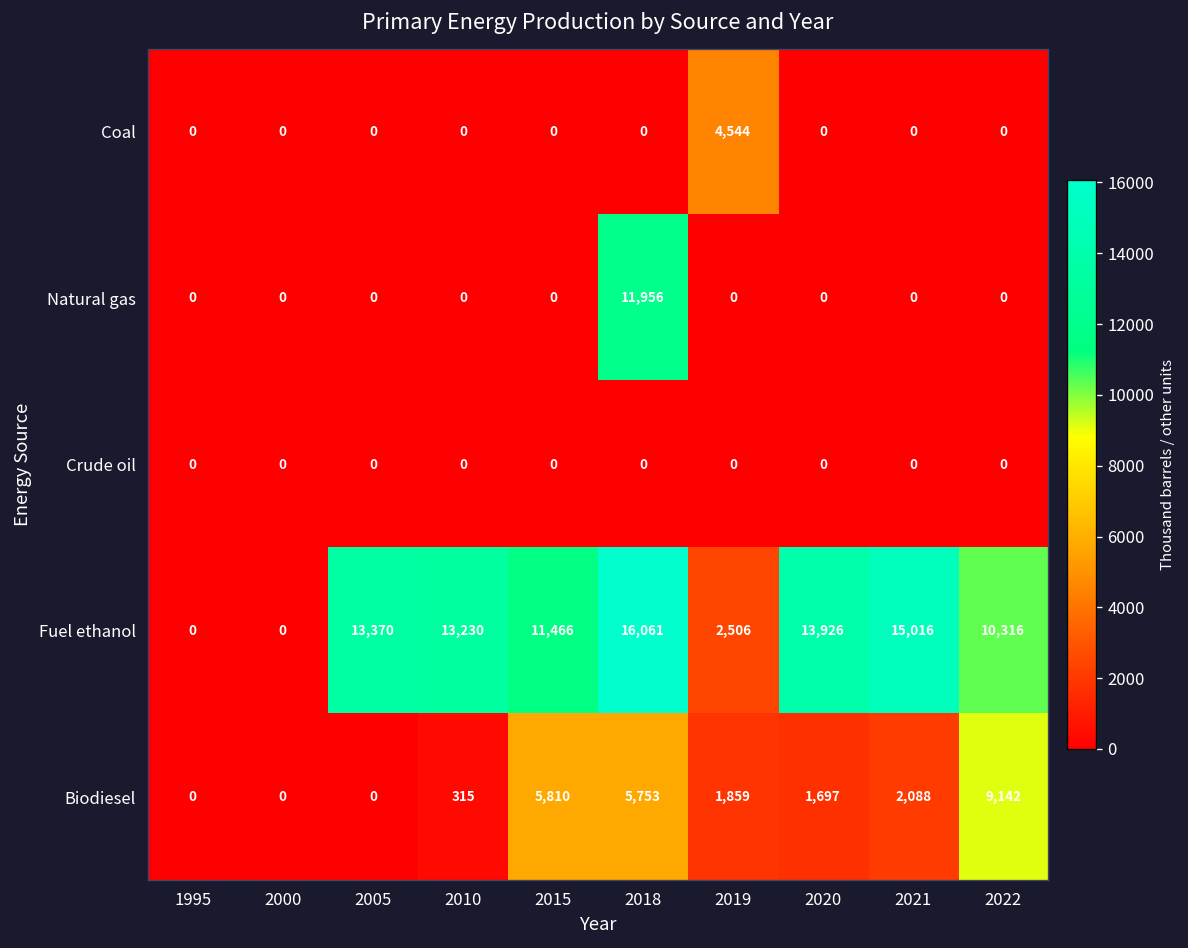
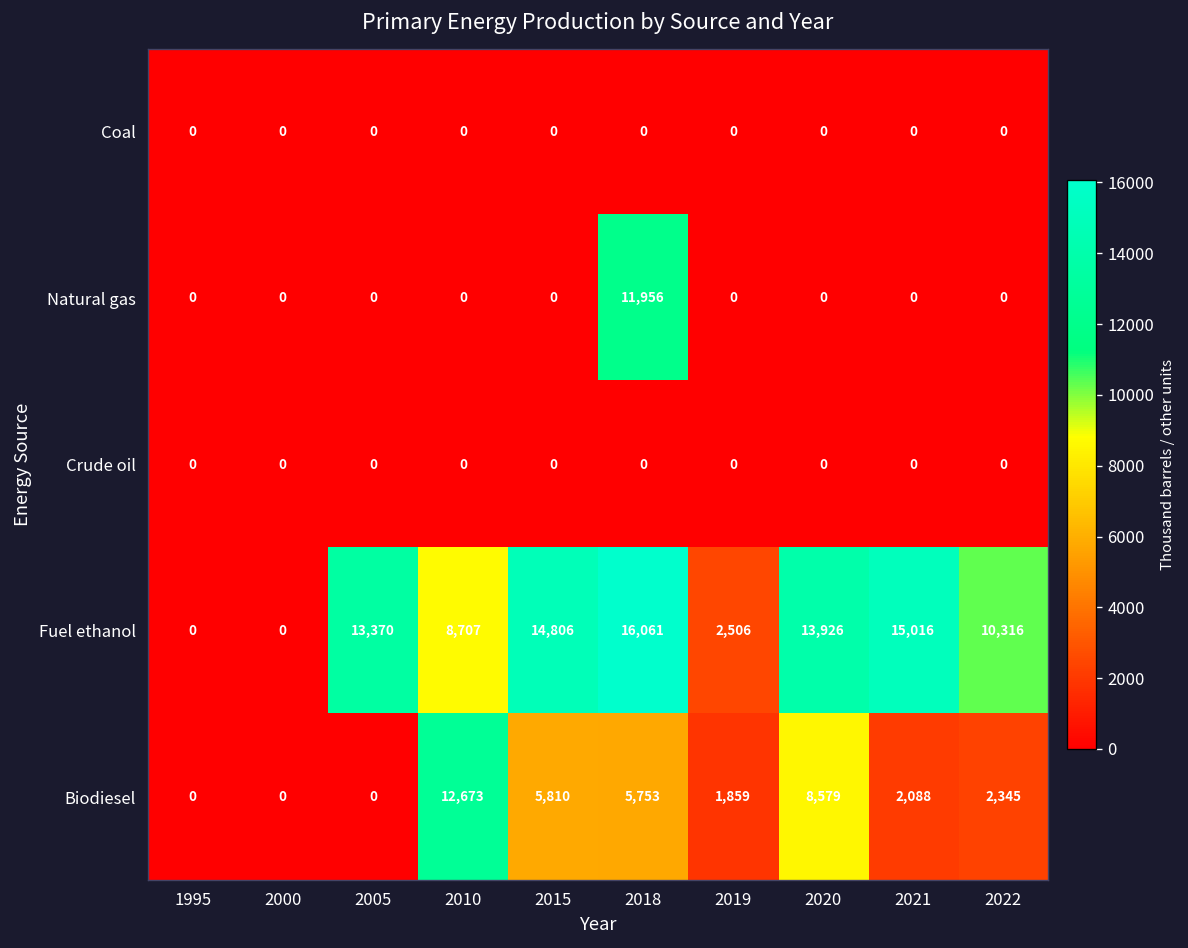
  {
    "Coal": {
      "1995": "0",
      "2000": "0",
      "2005": "0",
      "2010": "0",
      "2015": "0",
      "2018": "0",
-     "2019": "4,544",
+     "2019": "0",
      "2020": "0",
      "2021": "0",
      "2022": "0"
    },
    "Natural gas": {
      "1995": "0",
      "2000": "0",
      "2005": "0",
      "2010": "0",
      "2015": "0",
      "2018": "11,956",
      "2019": "0",
      "2020": "0",
      "2021": "0",
      "2022": "0"
    },
    "Crude oil": {
      "1995": "0",
      "2000": "0",
      "2005": "0",
      "2010": "0",
      "2015": "0",
      "2018": "0",
      "2019": "0",
      "2020": "0",
      "2021": "0",
      "2022": "0"
    },
    "Fuel ethanol": {
      "1995": "0",
      "2000": "0",
      "2005": "13,370",
-     "2010": "13,230",
-     "2015": "11,466",
+     "2010": "8,707",
+     "2015": "14,806",
      "2018": "16,061",
      "2019": "2,506",
      "2020": "13,926",
      "2021": "15,016",
      "2022": "10,316"
    },
    "Biodiesel": {
      "1995": "0",
      "2000": "0",
      "2005": "0",
-     "2010": "315",
+     "2010": "12,673",
      "2015": "5,810",
      "2018": "5,753",
      "2019": "1,859",
-     "2020": "1,697",
+     "2020": "8,579",
      "2021": "2,088",
-     "2022": "9,142"
+     "2022": "2,345"
    }
  }
